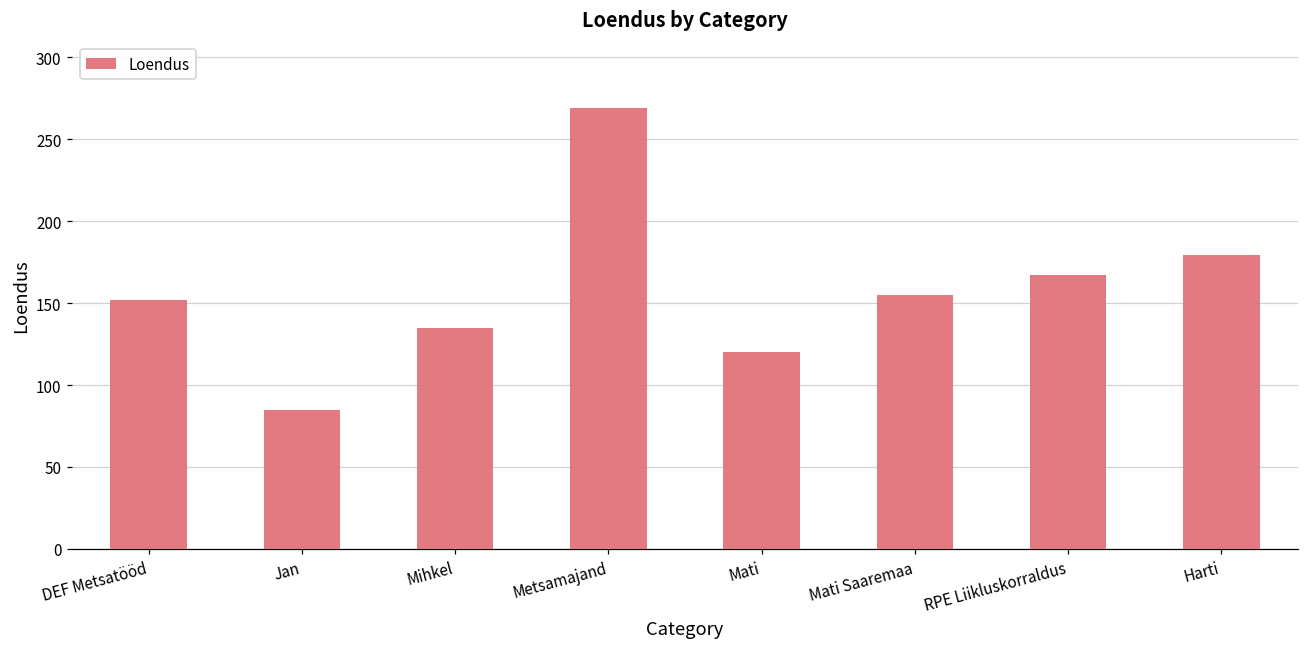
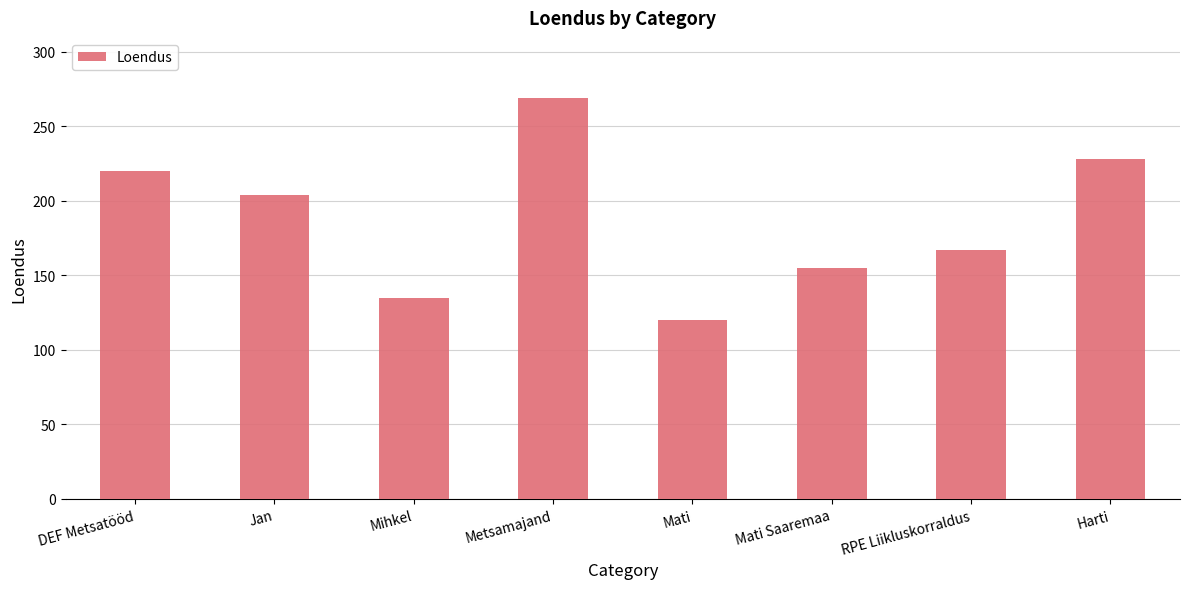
  {
-   "DEF Metsatööd": 152,
-   "Jan": 85,
+   "DEF Metsatööd": 220,
+   "Jan": 204,
    "Mihkel": 135,
    "Metsamajand": 269,
    "Mati": 120,
    "Mati Saaremaa": 155,
    "RPE Liikluskorraldus": 167,
-   "Harti": 179
+   "Harti": 228
  }
